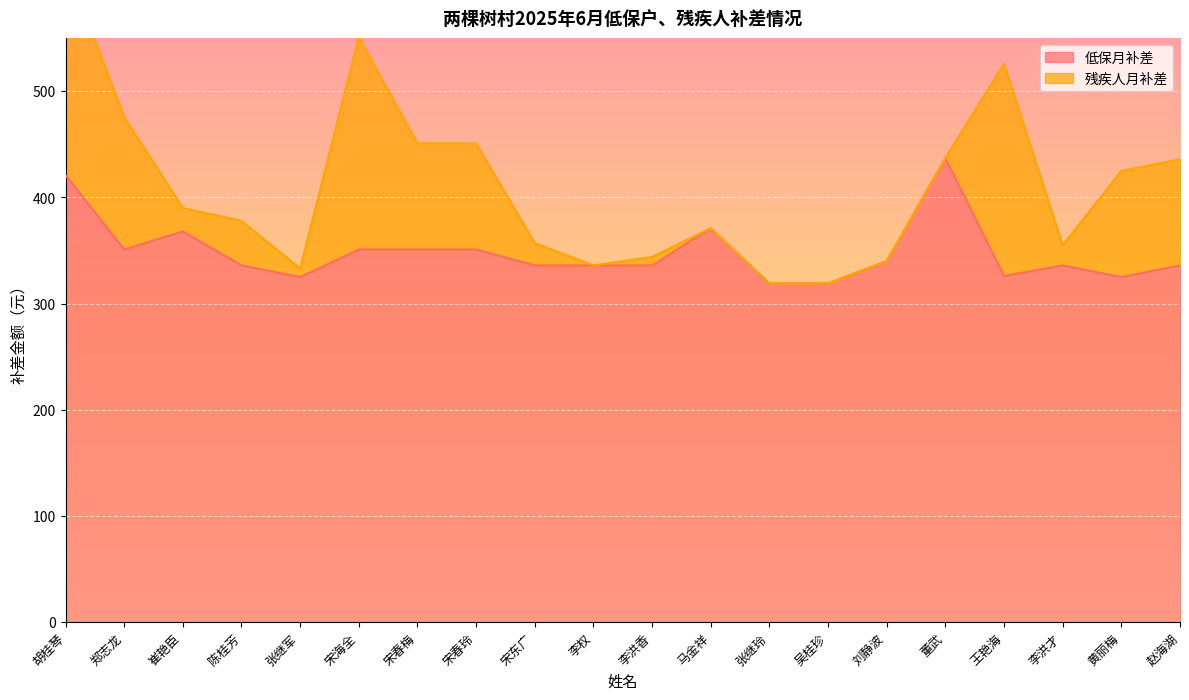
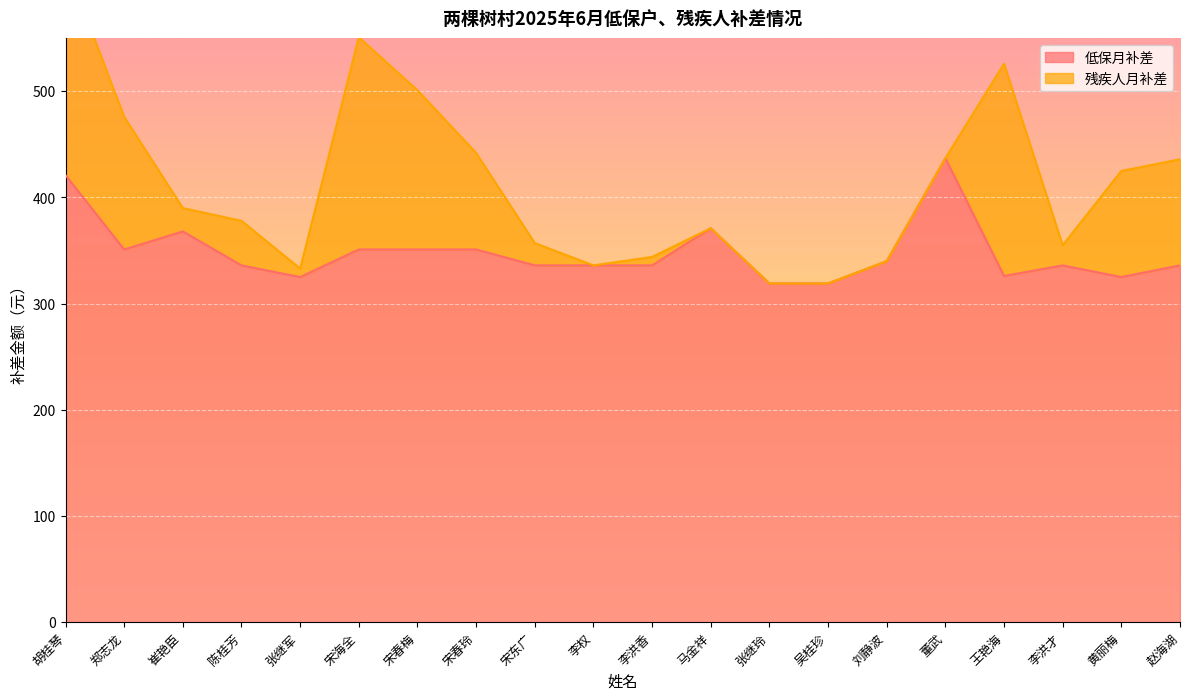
  {
    "低保月补差": {
      "胡桂琴": 421,
      "郑志龙": 351,
      "崔艳臣": 368,
      "陈桂芳": 336,
      "张继军": 325,
      "宋海全": 351,
      "宋春梅": 351,
      "宋春玲": 351,
      "宋东广": 336,
      "李洪香": 336,
      "王艳海": 326,
      "李洪才": 336,
      "黄丽梅": 325,
      "赵海湖": 336
    },
    "残疾人月补差": {
      "郑志龙": 125,
      "崔艳臣": 22,
      "陈桂芳": 42,
      "张继军": 8,
      "宋海全": 200,
-     "宋春梅": 100,
-     "宋春玲": 100,
+     "宋春梅": 150,
+     "宋春玲": 91,
      "宋东广": 21,
      "李洪香": 8,
      "王艳海": 200,
      "李洪才": 19,
      "黄丽梅": 100,
      "赵海湖": 100
    }
  }
